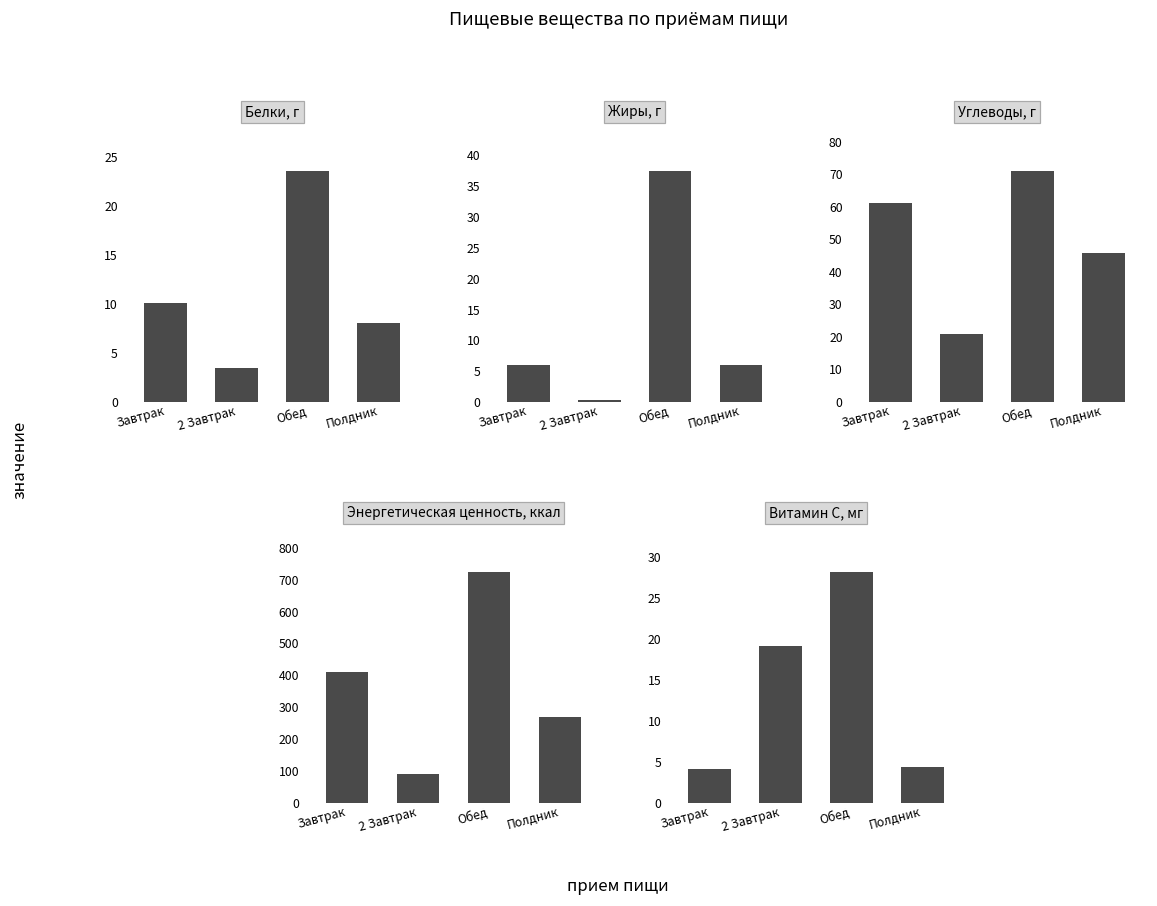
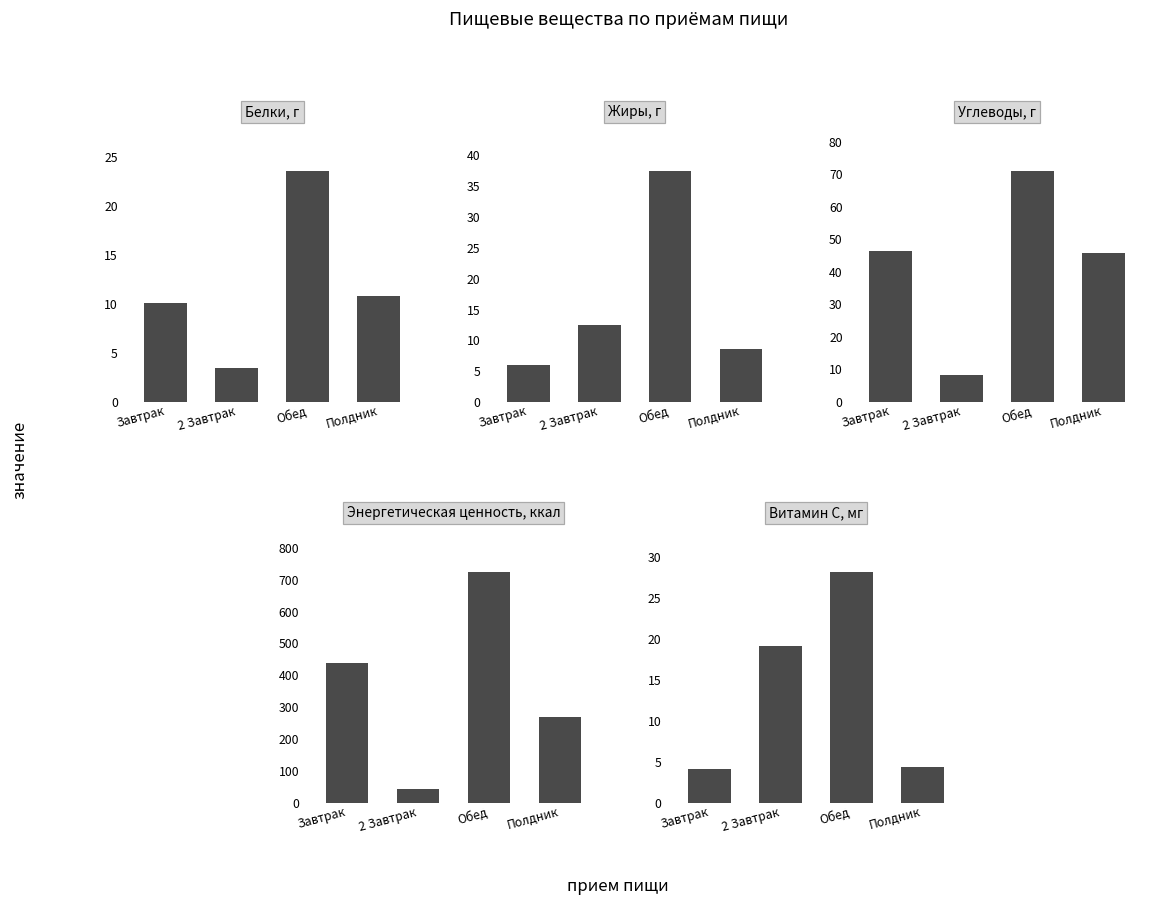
  {
    "Белки, г": {
      "Завтрак": 10,
      "2 Завтрак": 3,
      "Обед": 24,
-     "Полдник": 8
+     "Полдник": 11
    },
    "Жиры, г": {
      "Завтрак": 6,
-     "2 Завтрак": 0,
+     "2 Завтрак": 13,
      "Обед": 37,
-     "Полдник": 6
+     "Полдник": 9
    },
    "Углеводы, г": {
-     "Завтрак": 61,
-     "2 Завтрак": 21,
+     "Завтрак": 46,
+     "2 Завтрак": 8,
      "Обед": 71,
      "Полдник": 46
    },
    "Энергетическая ценность, ккал": {
-     "Завтрак": 410,
-     "2 Завтрак": 90,
+     "Завтрак": 440,
+     "2 Завтрак": 40,
      "Обед": 720,
      "Полдник": 270
    },
    "Витамин С, мг": {
      "Завтрак": 4,
      "2 Завтрак": 19,
      "Обед": 28,
      "Полдник": 4
    }
  }
